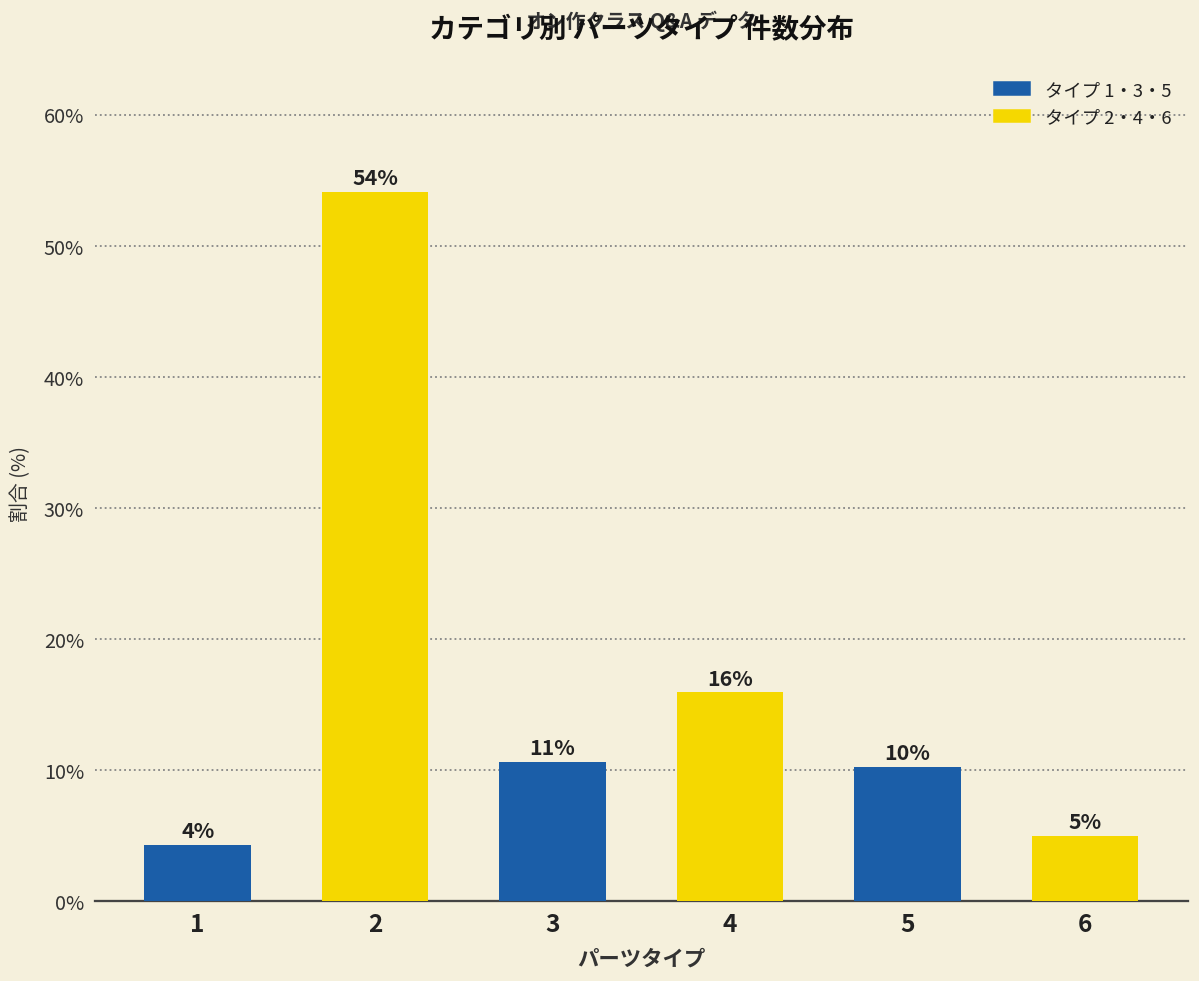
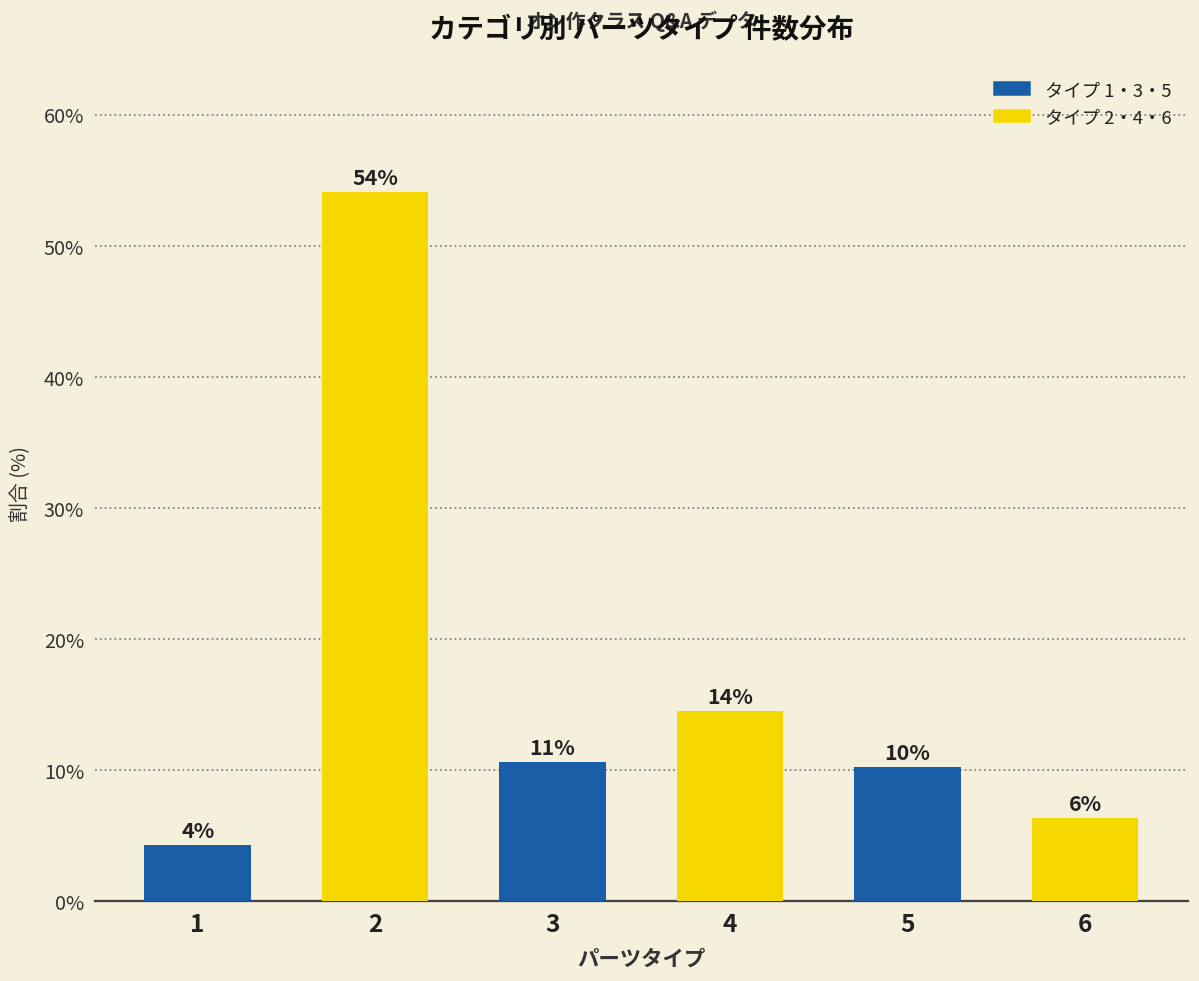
  {
    "1": "4%",
    "2": "54%",
    "3": "11%",
-   "4": "16%",
+   "4": "14%",
    "5": "10%",
-   "6": "5%"
+   "6": "6%"
  }
